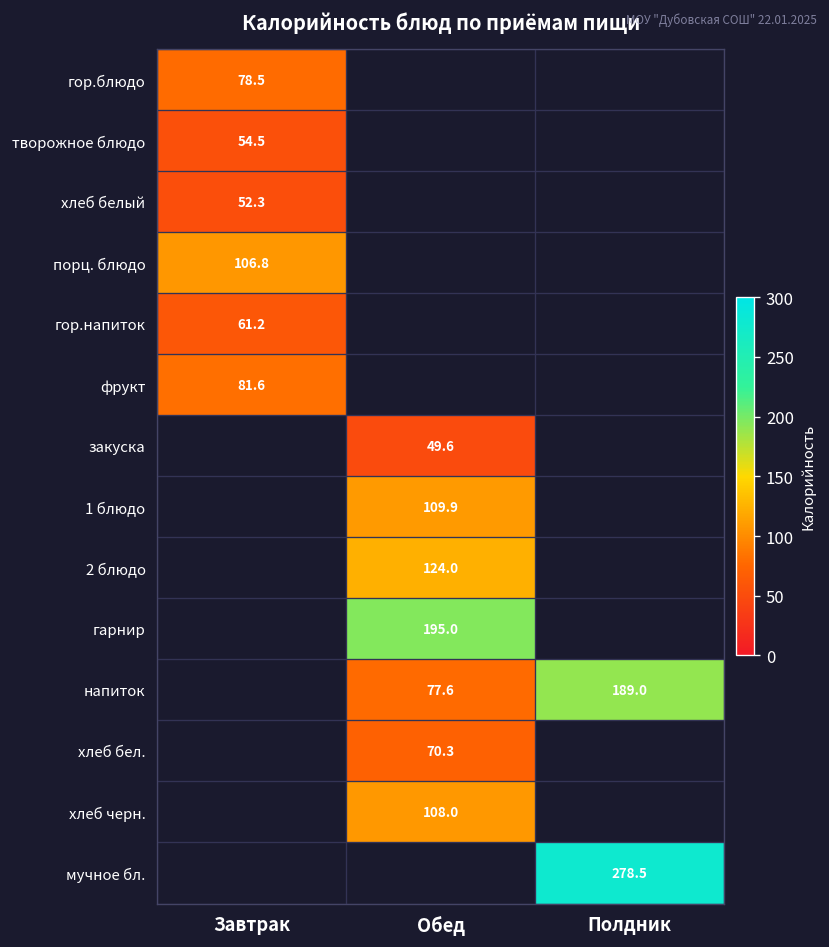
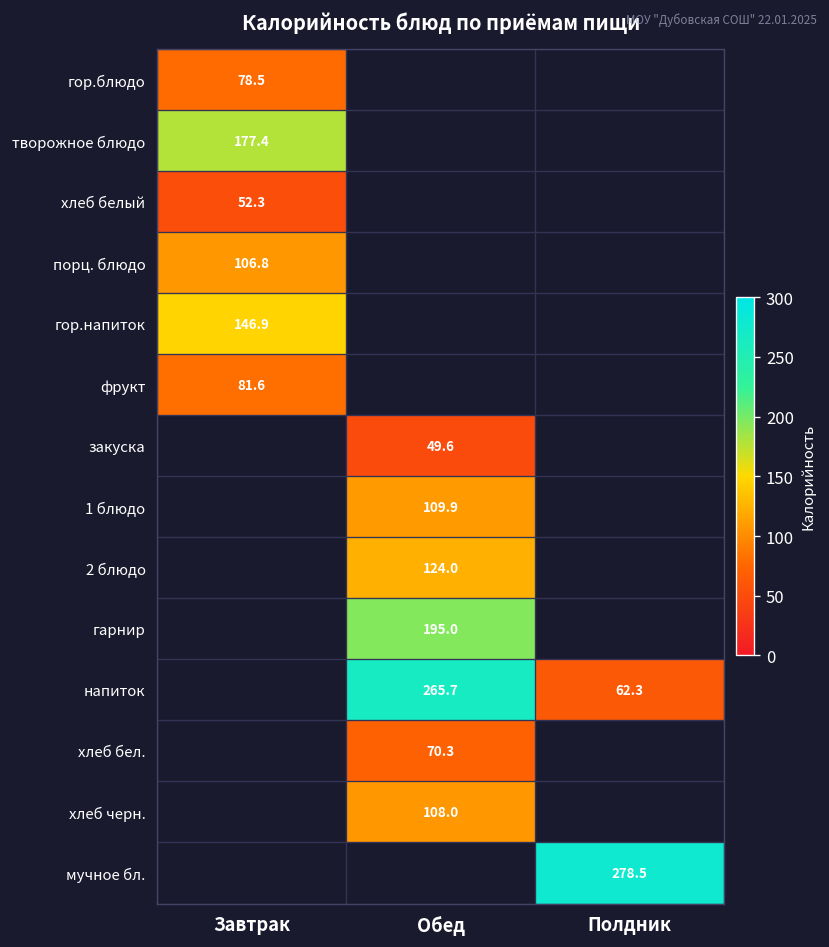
  {
    "гор.блюдо": {
      "Завтрак": 78.5
    },
    "творожное блюдо": {
-     "Завтрак": 54.5
+     "Завтрак": 177.4
    },
    "хлеб белый": {
      "Завтрак": 52.3
    },
    "порц. блюдо": {
      "Завтрак": 106.8
    },
    "гор.напиток": {
-     "Завтрак": 61.2
+     "Завтрак": 146.9
    },
    "фрукт": {
      "Завтрак": 81.6
    },
    "закуска": {
      "Обед": 49.6
    },
    "1 блюдо": {
      "Обед": 109.9
    },
    "2 блюдо": {
      "Обед": 124.0
    },
    "гарнир": {
      "Обед": 195.0
    },
    "напиток": {
-     "Обед": 77.6,
-     "Полдник": 189.0
+     "Обед": 265.7,
+     "Полдник": 62.3
    },
    "хлеб бел.": {
      "Обед": 70.3
    },
    "хлеб черн.": {
      "Обед": 108.0
    },
    "мучное бл.": {
      "Полдник": 278.5
    }
  }
